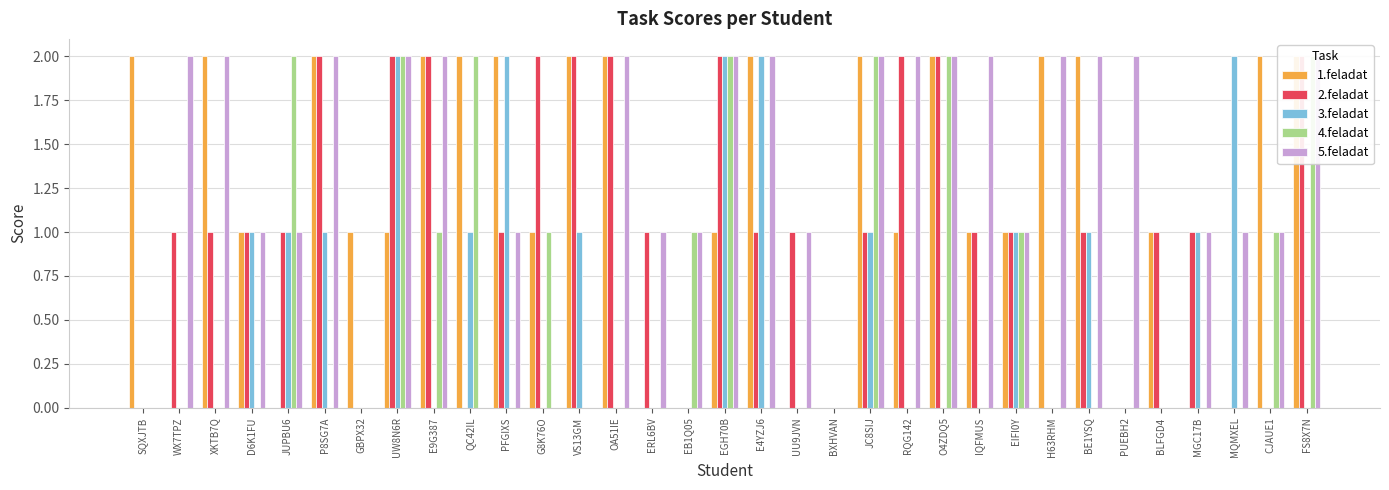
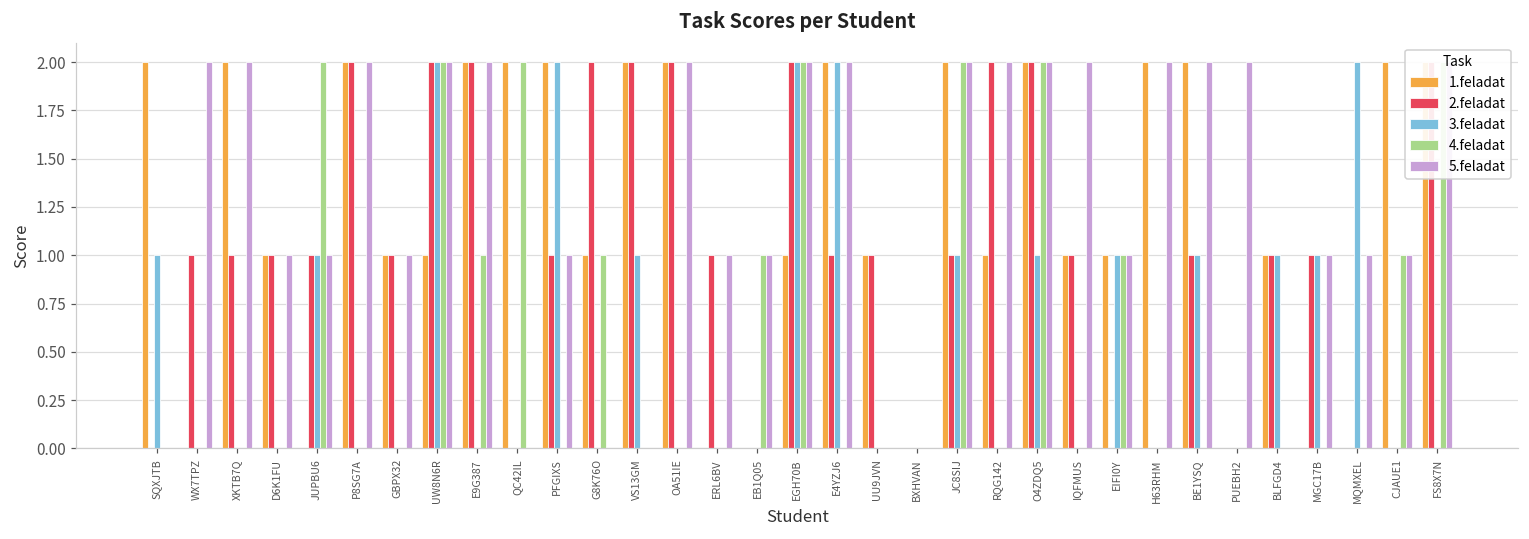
  {
    "1.feladat": {
      "SQXJTB": 2,
      "WX7TPZ": 0,
      "XKTB7Q": 2,
      "D6K1FU": 1,
      "JUPBU6": 0,
      "P8SG7A": 2,
      "GBPX32": 1,
      "UW8N6R": 1,
      "E9G387": 2,
      "QC42IL": 2,
      "PFGIXS": 2,
      "G8K76O": 1,
      "VS13GM": 2,
      "OA51IE": 2,
      "ERL6BV": 0,
      "EB1Q05": 0,
      "EGH70B": 1,
      "E4YZJ6": 2,
-     "UU9JVN": 0,
+     "UU9JVN": 1,
      "BXHVAN": 0,
      "JC8SIJ": 2,
      "RQG142": 1,
      "O4ZDQ5": 2,
      "IQFMUS": 1,
      "EIFI0Y": 1,
      "H63RHM": 2,
      "BE1YSQ": 2,
      "PUEBH2": 0,
      "BLFGD4": 1,
      "MGC17B": 0,
      "MQMXEL": 0,
      "CJAUE1": 2
    },
    "2.feladat": {
      "SQXJTB": 0,
      "WX7TPZ": 1,
      "XKTB7Q": 1,
      "D6K1FU": 1,
      "JUPBU6": 1,
      "P8SG7A": 2,
-     "GBPX32": 0,
+     "GBPX32": 1,
      "UW8N6R": 2,
      "E9G387": 2,
      "QC42IL": 0,
      "PFGIXS": 1,
      "G8K76O": 2,
      "VS13GM": 2,
      "OA51IE": 2,
      "ERL6BV": 1,
      "EB1Q05": 0,
      "EGH70B": 2,
      "E4YZJ6": 1,
      "UU9JVN": 1,
      "BXHVAN": 0,
      "JC8SIJ": 1,
      "RQG142": 2,
      "O4ZDQ5": 2,
      "IQFMUS": 1,
-     "EIFI0Y": 1,
+     "EIFI0Y": 0,
      "H63RHM": 0,
      "BE1YSQ": 1,
      "PUEBH2": 0,
      "BLFGD4": 1,
      "MGC17B": 1,
      "MQMXEL": 0,
      "CJAUE1": 0
    },
    "3.feladat": {
-     "SQXJTB": 0,
+     "SQXJTB": 1,
      "WX7TPZ": 0,
      "XKTB7Q": 0,
-     "D6K1FU": 1,
+     "D6K1FU": 0,
      "JUPBU6": 1,
-     "P8SG7A": 1,
+     "P8SG7A": 0,
      "GBPX32": 0,
      "UW8N6R": 2,
      "E9G387": 0,
-     "QC42IL": 1,
+     "QC42IL": 0,
      "PFGIXS": 2,
      "G8K76O": 0,
      "VS13GM": 1,
      "OA51IE": 0,
      "ERL6BV": 0,
      "EB1Q05": 0,
      "EGH70B": 2,
      "E4YZJ6": 2,
      "UU9JVN": 0,
      "BXHVAN": 0,
      "JC8SIJ": 1,
      "RQG142": 0,
-     "O4ZDQ5": 0,
+     "O4ZDQ5": 1,
      "IQFMUS": 0,
      "EIFI0Y": 1,
      "H63RHM": 0,
      "BE1YSQ": 1,
      "PUEBH2": 0,
-     "BLFGD4": 0,
+     "BLFGD4": 1,
      "MGC17B": 1,
      "MQMXEL": 2,
      "CJAUE1": 0,
      "FS8X7N": 0
    },
    "4.feladat": {
      "SQXJTB": 0,
      "WX7TPZ": 0,
      "XKTB7Q": 0,
      "D6K1FU": 0,
      "JUPBU6": 2,
      "P8SG7A": 0,
      "GBPX32": 0,
      "UW8N6R": 2,
      "E9G387": 1,
      "QC42IL": 2,
      "PFGIXS": 0,
      "G8K76O": 1,
      "VS13GM": 0,
      "OA51IE": 0,
      "ERL6BV": 0,
      "EB1Q05": 1,
      "EGH70B": 2,
      "E4YZJ6": 0,
      "UU9JVN": 0,
      "BXHVAN": 0,
      "JC8SIJ": 2,
      "RQG142": 0,
      "O4ZDQ5": 2,
      "IQFMUS": 0,
      "EIFI0Y": 1,
      "H63RHM": 0,
      "BE1YSQ": 0,
      "PUEBH2": 0,
      "BLFGD4": 0,
      "MGC17B": 0,
      "MQMXEL": 0,
      "CJAUE1": 1
    },
    "5.feladat": {
      "SQXJTB": 0,
      "WX7TPZ": 2,
      "XKTB7Q": 2,
      "D6K1FU": 1,
      "JUPBU6": 1,
      "P8SG7A": 2,
-     "GBPX32": 0,
+     "GBPX32": 1,
      "UW8N6R": 2,
      "E9G387": 2,
      "QC42IL": 0,
      "PFGIXS": 1,
      "G8K76O": 0,
      "VS13GM": 0,
      "OA51IE": 2,
      "ERL6BV": 1,
      "EB1Q05": 1,
      "EGH70B": 2,
      "E4YZJ6": 2,
-     "UU9JVN": 1,
+     "UU9JVN": 0,
      "BXHVAN": 0,
      "JC8SIJ": 2,
      "RQG142": 2,
      "O4ZDQ5": 2,
      "IQFMUS": 2,
      "EIFI0Y": 1,
      "H63RHM": 2,
      "BE1YSQ": 2,
      "PUEBH2": 2,
      "BLFGD4": 0,
      "MGC17B": 1,
      "MQMXEL": 1,
      "CJAUE1": 1
    }
  }
